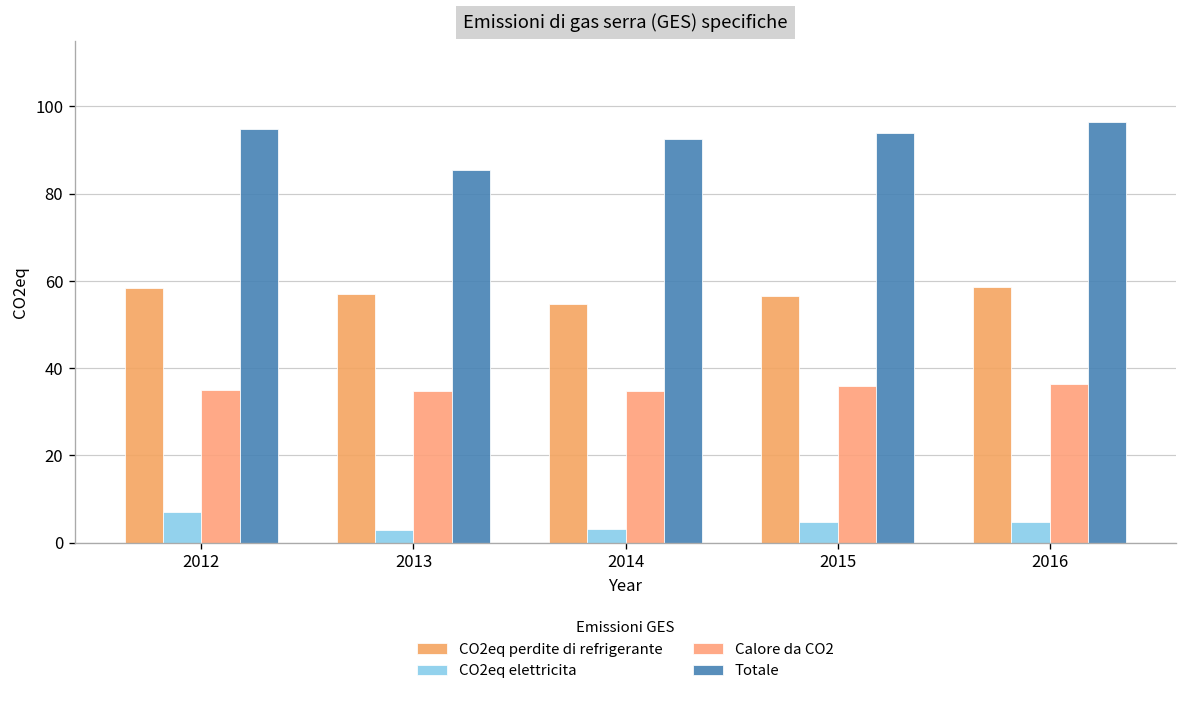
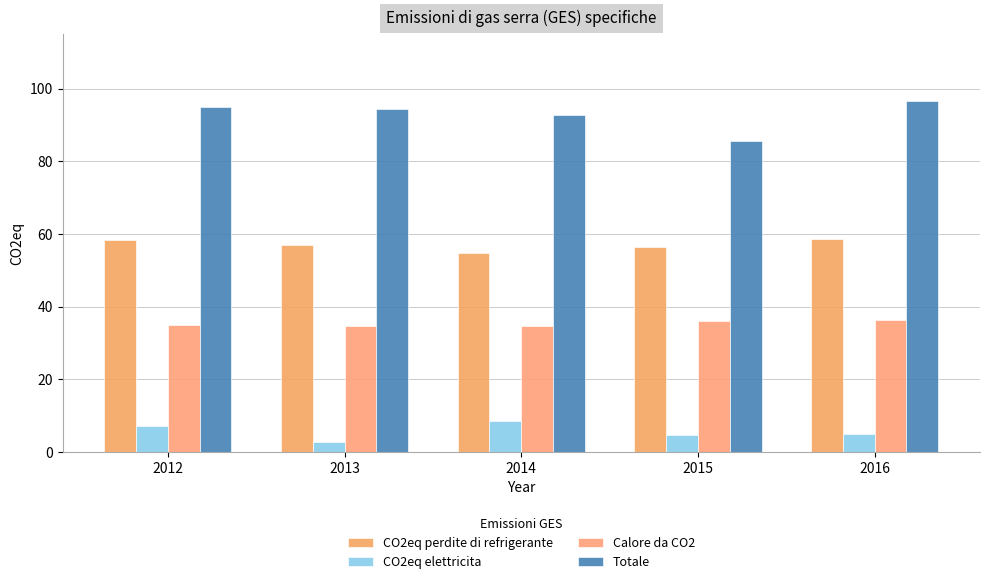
  {
    "CO2eq elettricita": {
      "2012": 7,
      "2013": 3,
-     "2014": 3,
+     "2014": 9,
      "2015": 5,
      "2016": 5
    },
    "Totale": {
      "2012": 95,
-     "2013": 85,
+     "2013": 94,
      "2014": 93,
-     "2015": 94,
+     "2015": 86,
      "2016": 97
    }
  }
